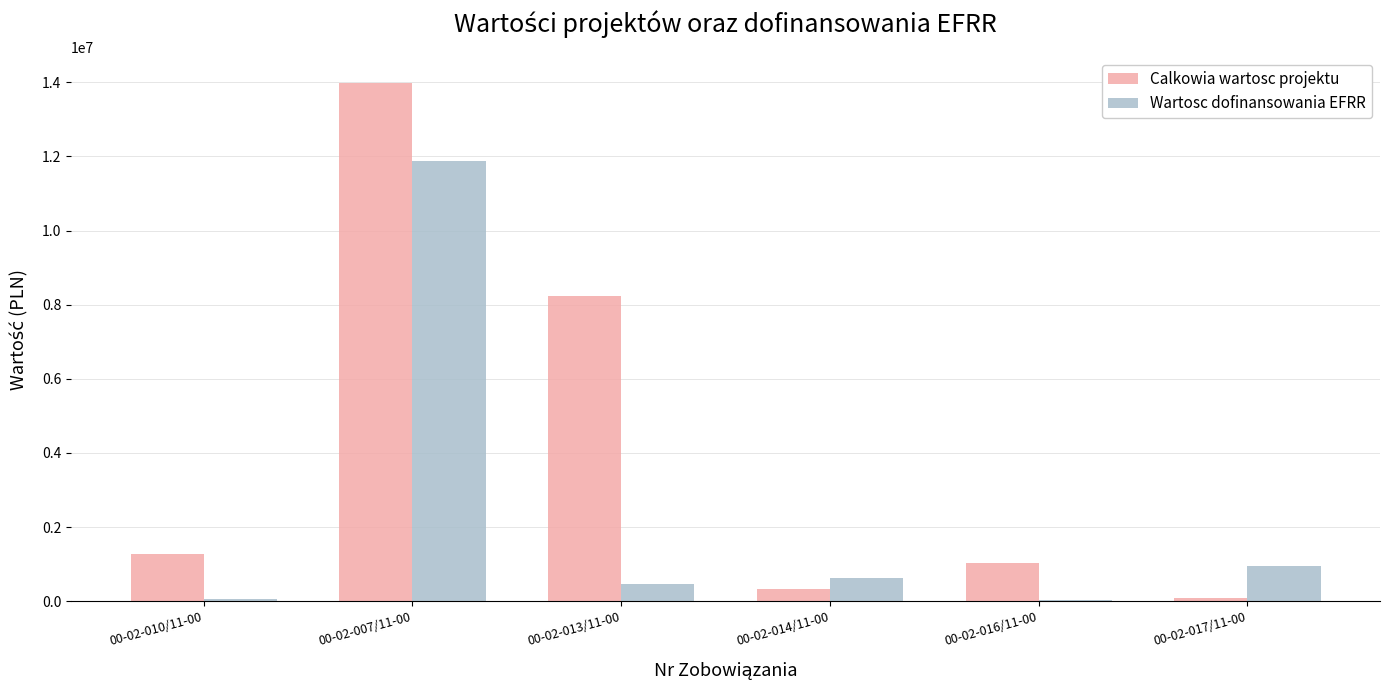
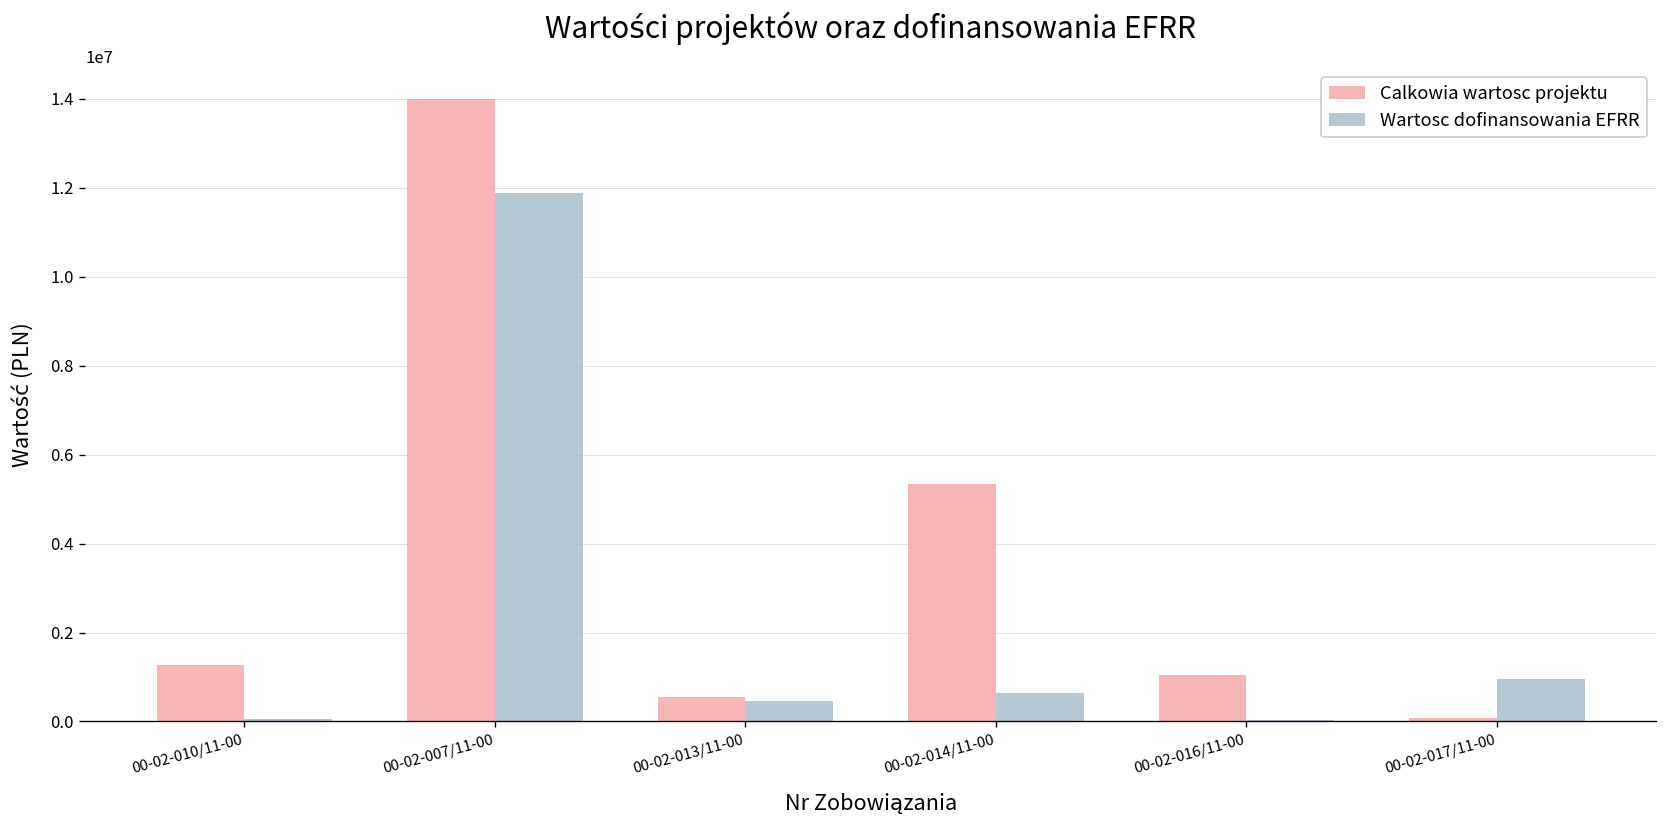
  {
    "Calkowia wartosc projektu": {
      "00-02-010/11-00": 1300000,
      "00-02-007/11-00": 14000000,
-     "00-02-013/11-00": 8200000,
-     "00-02-014/11-00": 300000,
+     "00-02-013/11-00": 500000,
+     "00-02-014/11-00": 5300000,
      "00-02-016/11-00": 1000000,
      "00-02-017/11-00": 100000
    },
    "Wartosc dofinansowania EFRR": {
      "00-02-007/11-00": 11900000,
      "00-02-013/11-00": 500000,
      "00-02-014/11-00": 600000,
      "00-02-017/11-00": 900000
    }
  }
